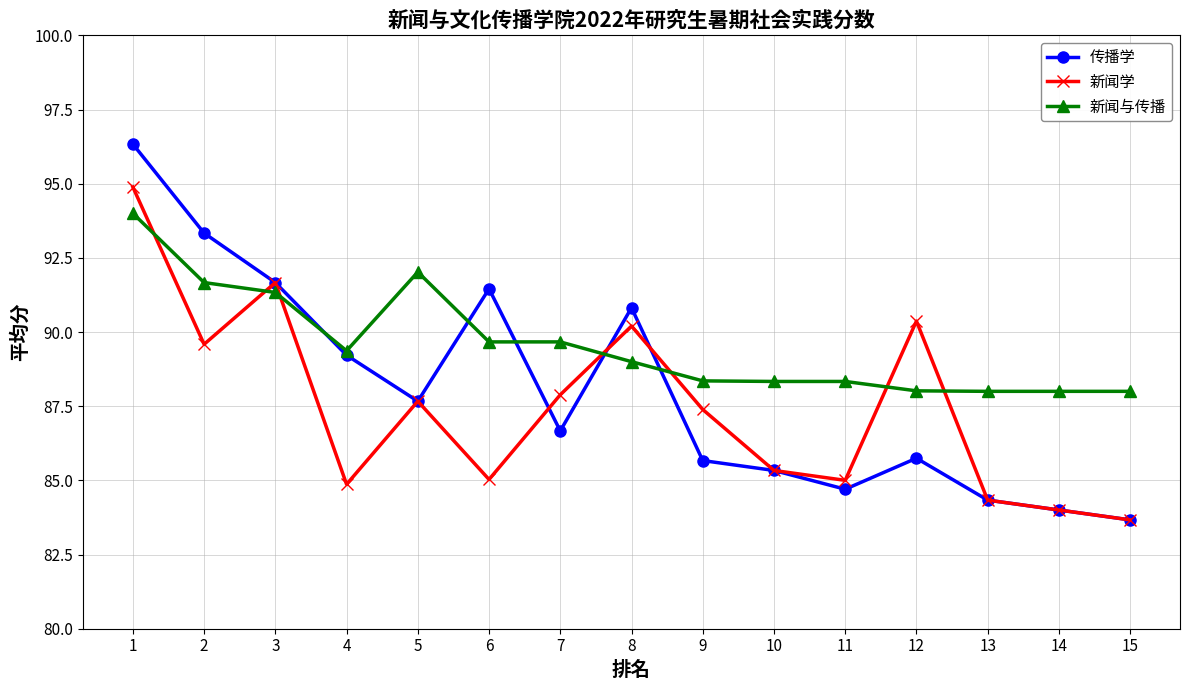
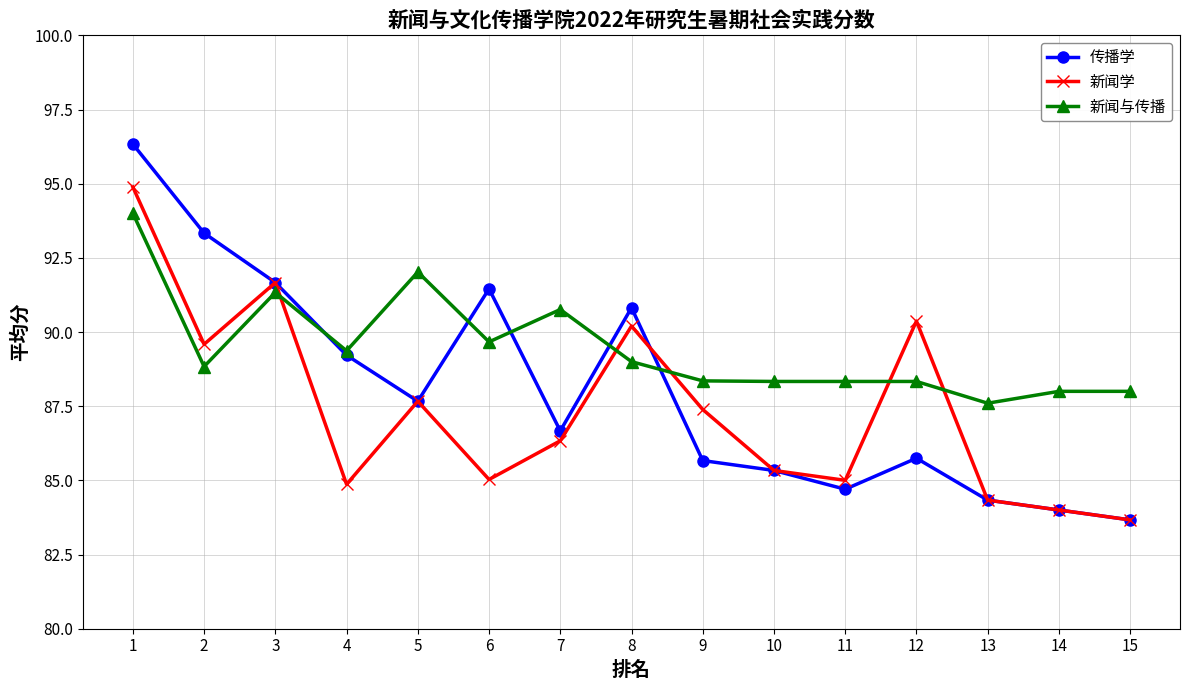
  {
    "传播学": {
      "1": 96.3,
      "2": 93.3,
      "4": 89.2,
      "6": 91.5,
      "7": 86.7,
      "8": 90.8,
      "9": 85.7,
      "11": 84.7,
      "12": 85.7
    },
    "新闻学": {
      "1": 94.9,
      "2": 89.6,
      "4": 84.9,
      "6": 85.0,
-     "7": 87.9,
+     "7": 86.3,
      "8": 90.2,
      "9": 87.4,
      "11": 85.0,
      "12": 90.4
    },
    "新闻与传播": {
      "1": 94.0,
-     "2": 91.7,
+     "2": 88.8,
      "3": 91.3,
      "4": 89.4,
      "5": 92.0,
      "6": 89.7,
-     "7": 89.7,
+     "7": 90.8,
      "8": 89.0,
      "9": 88.4,
      "10": 88.3,
      "11": 88.3,
-     "12": 88.0,
-     "13": 88.0,
+     "12": 88.3,
+     "13": 87.6,
      "14": 88.0,
      "15": 88.0
    }
  }
